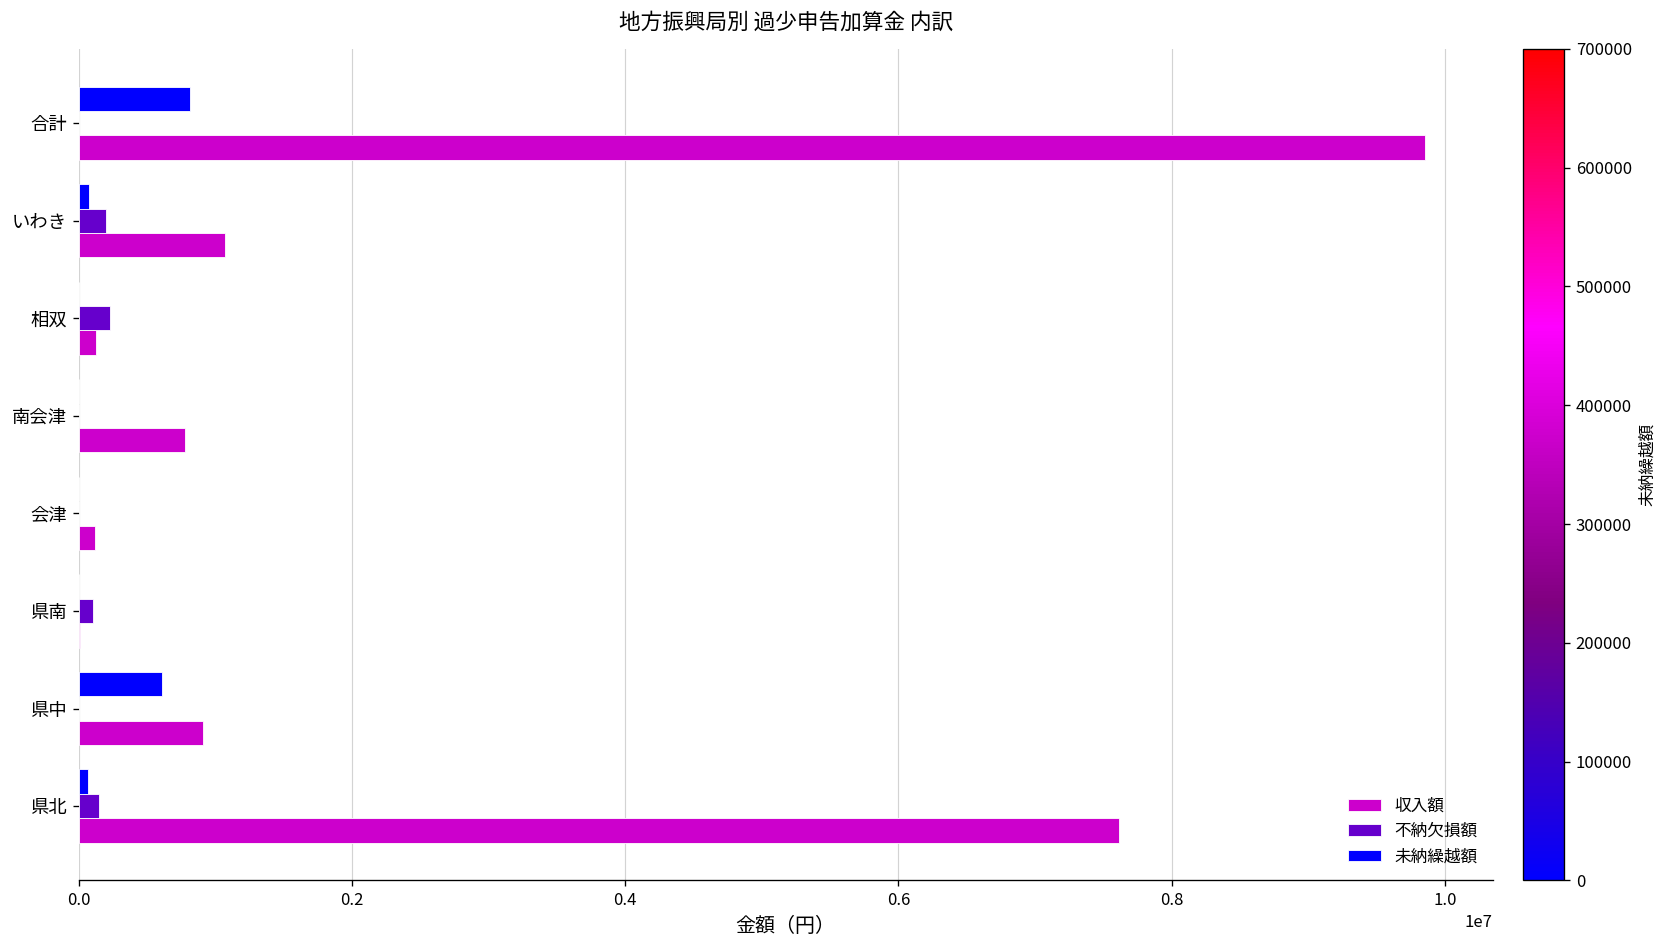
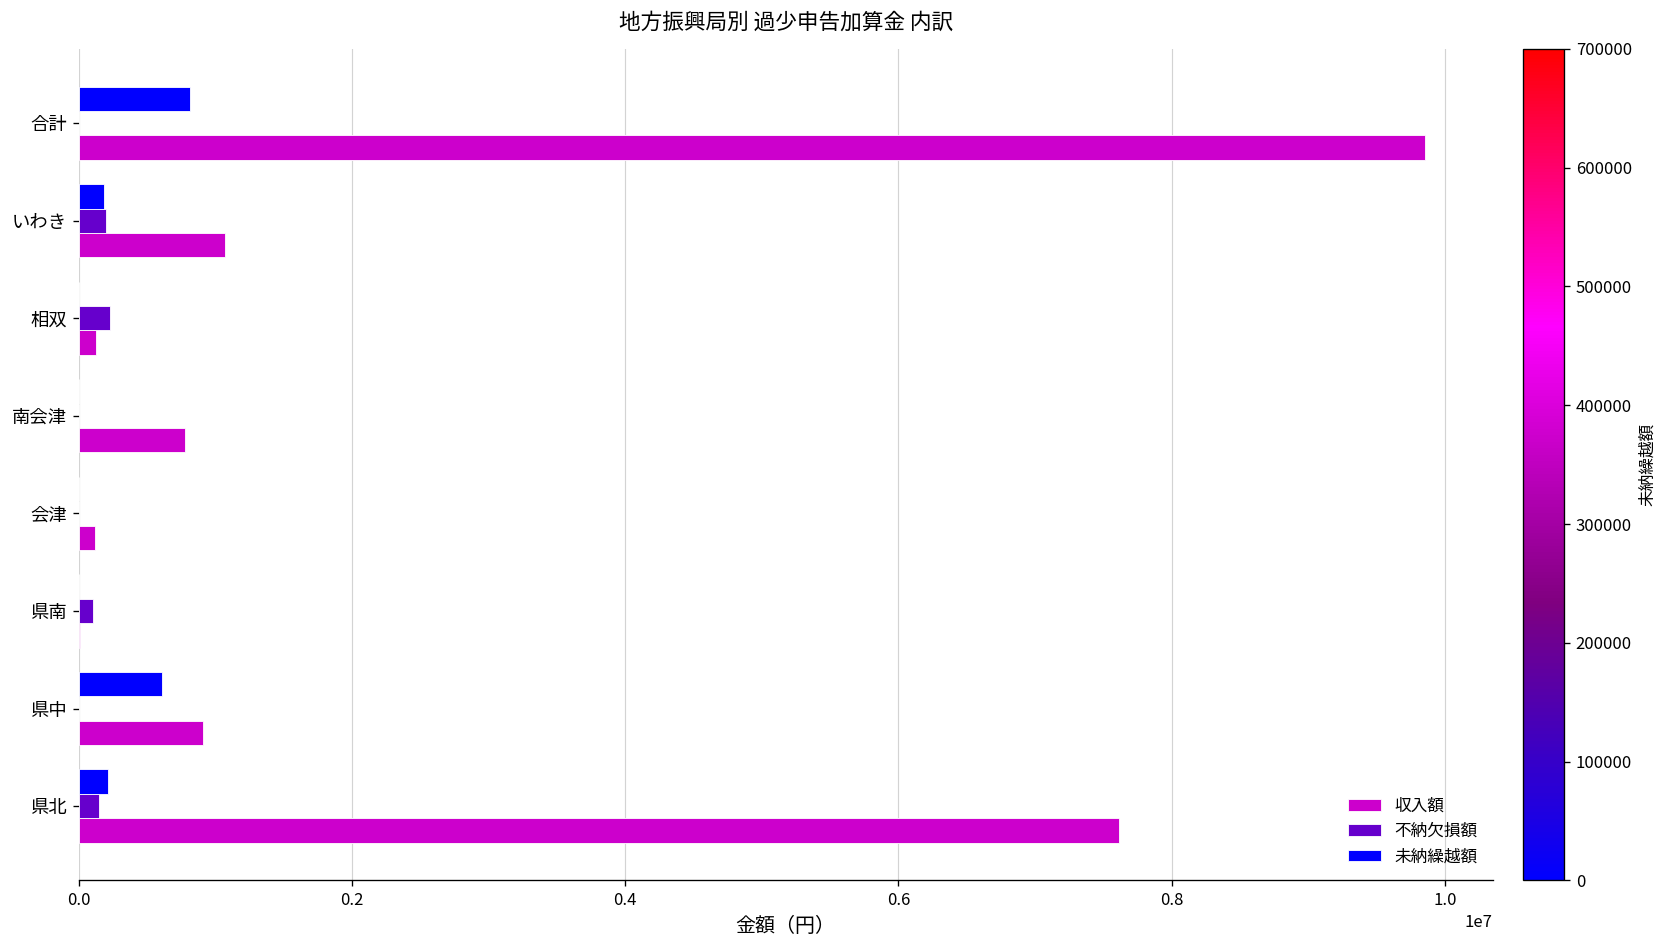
  {
    "収入額": {
      "合計": 9860000,
      "いわき": 1070000,
      "相双": 130000,
      "南会津": 780000,
      "会津": 120000,
      "県中": 910000,
      "県北": 7620000
    },
    "不納欠損額": {
      "いわき": 200000,
      "相双": 230000,
      "南会津": 0,
      "会津": 0,
      "県南": 110000,
      "県北": 150000
    },
    "未納繰越額": {
      "合計": 810000,
-     "いわき": 80000,
+     "いわき": 180000,
      "相双": 0,
      "南会津": 0,
      "会津": 0,
      "県南": 0,
      "県中": 610000,
-     "県北": 70000
+     "県北": 210000
    }
  }
